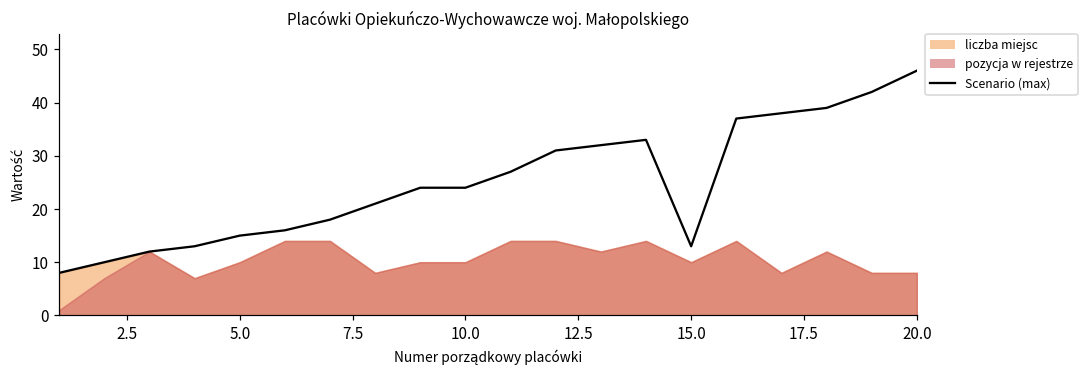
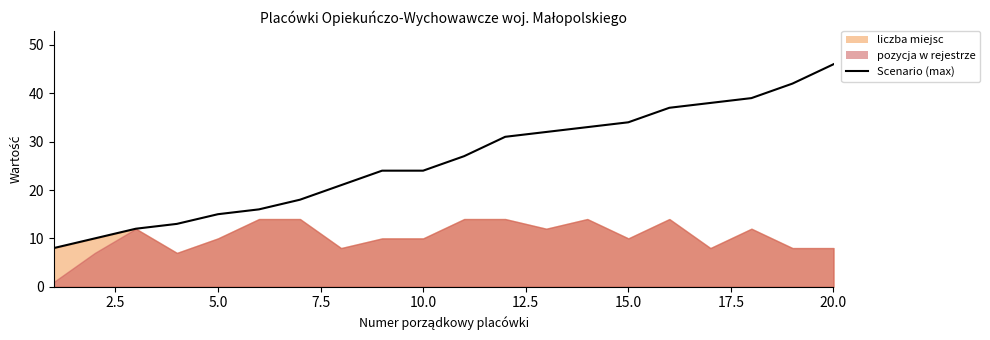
  {
    "Scenario (max)": {
      "5.0": 15,
      "10.0": 24,
-     "15.0": 13,
+     "15.0": 34,
      "20.0": 46
    }
  }
